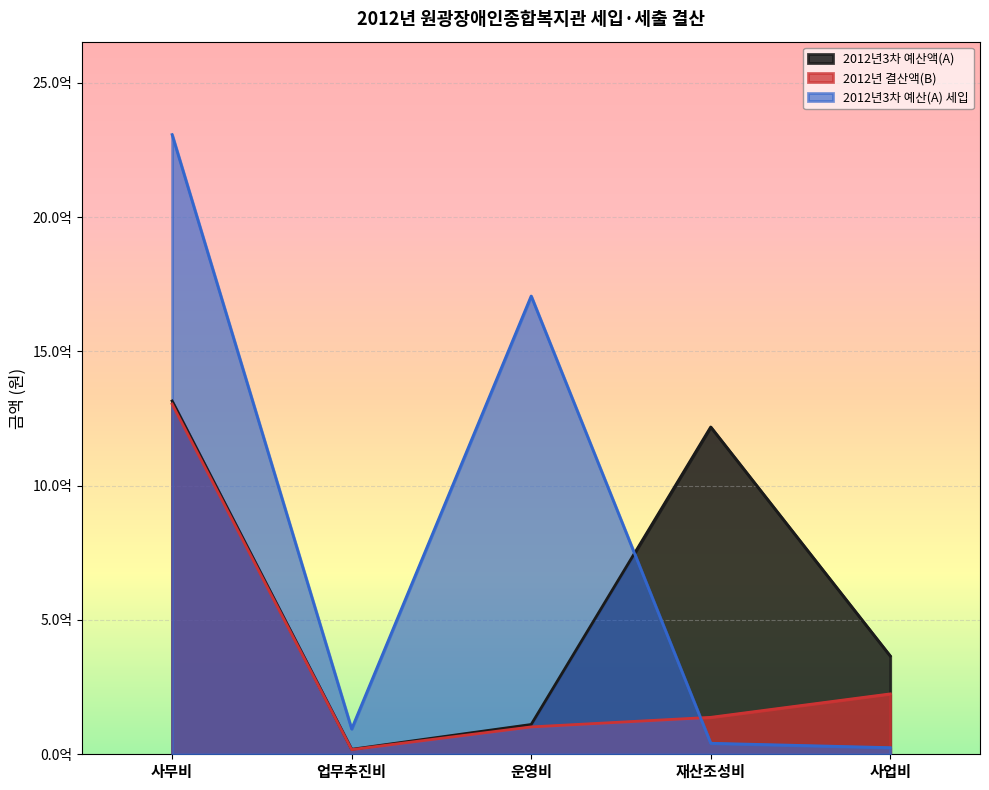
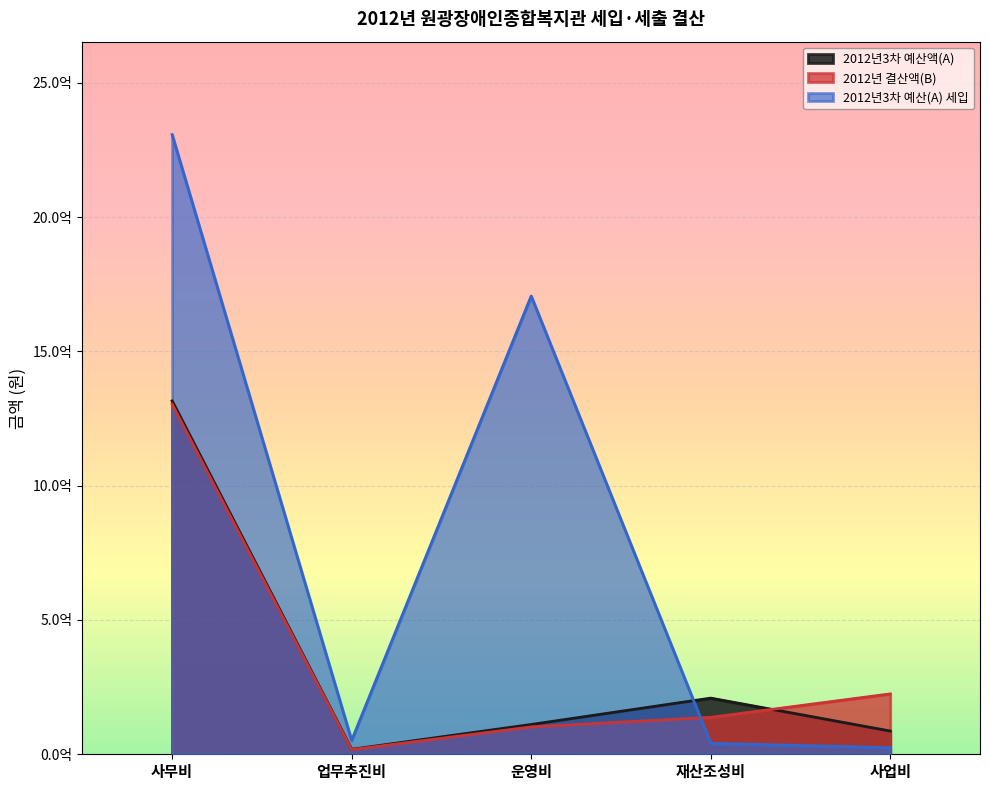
  {
    "2012년3차 예산액(A)": {
      "사무비": "13.2억",
-     "재산조성비": "12.2억",
-     "사업비": "3.7억"
+     "재산조성비": "2.1억",
+     "사업비": "0.9억"
    },
    "2012년 결산액(B)": {
      "사무비": "13.0억",
      "재산조성비": "1.4억",
      "사업비": "2.2억"
    },
    "2012년3차 예산(A) 세입": {
      "사무비": "23.1억",
-     "업무추진비": "0.9억",
+     "업무추진비": "0.5억",
      "운영비": "17.1억",
      "재산조성비": "0.4억",
      "사업비": "0.2억"
    }
  }
